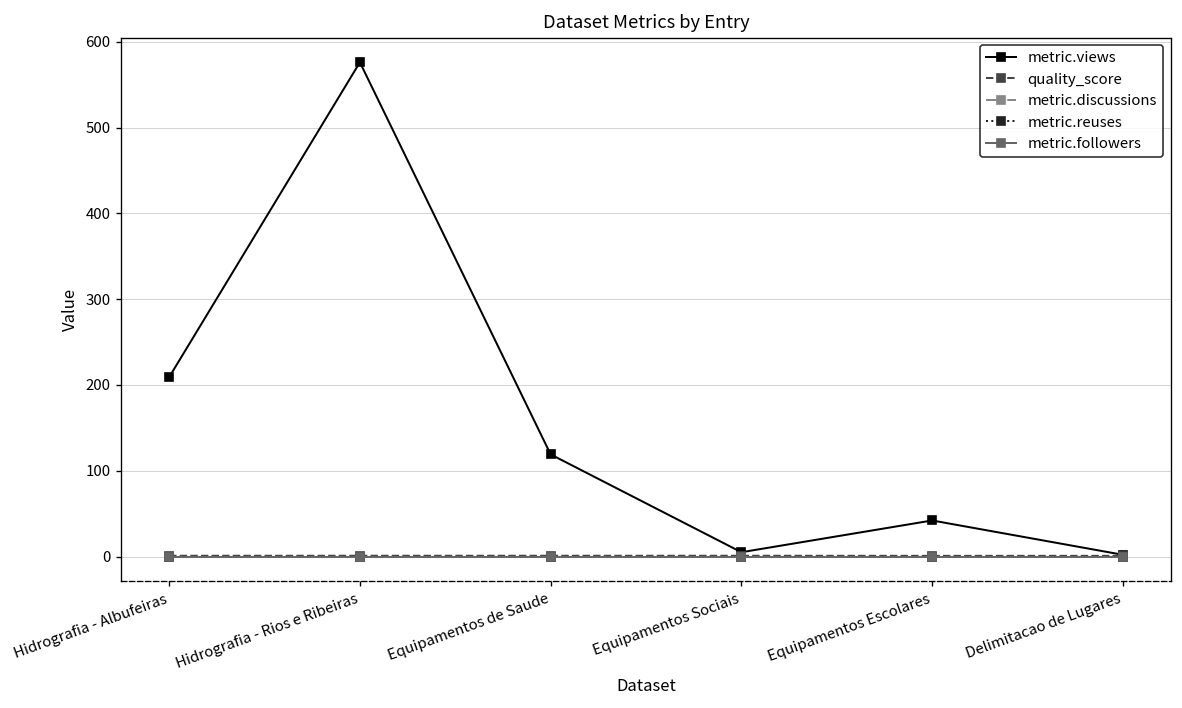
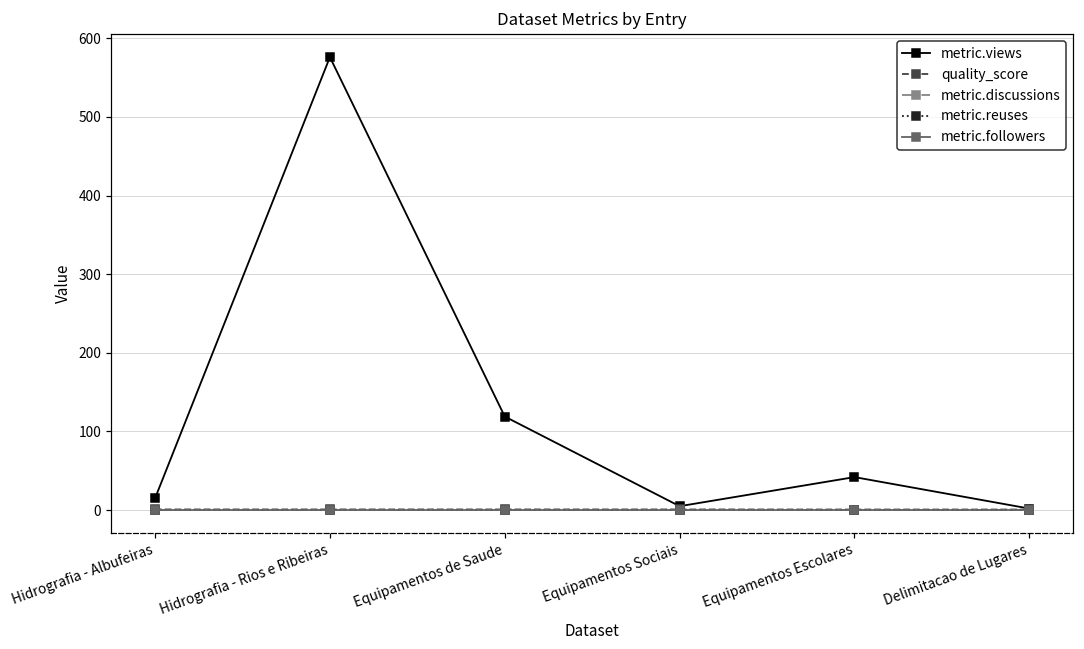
  {
    "metric.views": {
-     "Hidrografia - Albufeiras": 210,
+     "Hidrografia - Albufeiras": 20,
      "Hidrografia - Rios e Ribeiras": 580,
      "Equipamentos de Saude": 120,
      "Equipamentos Sociais": 10,
      "Equipamentos Escolares": 40
    }
  }
